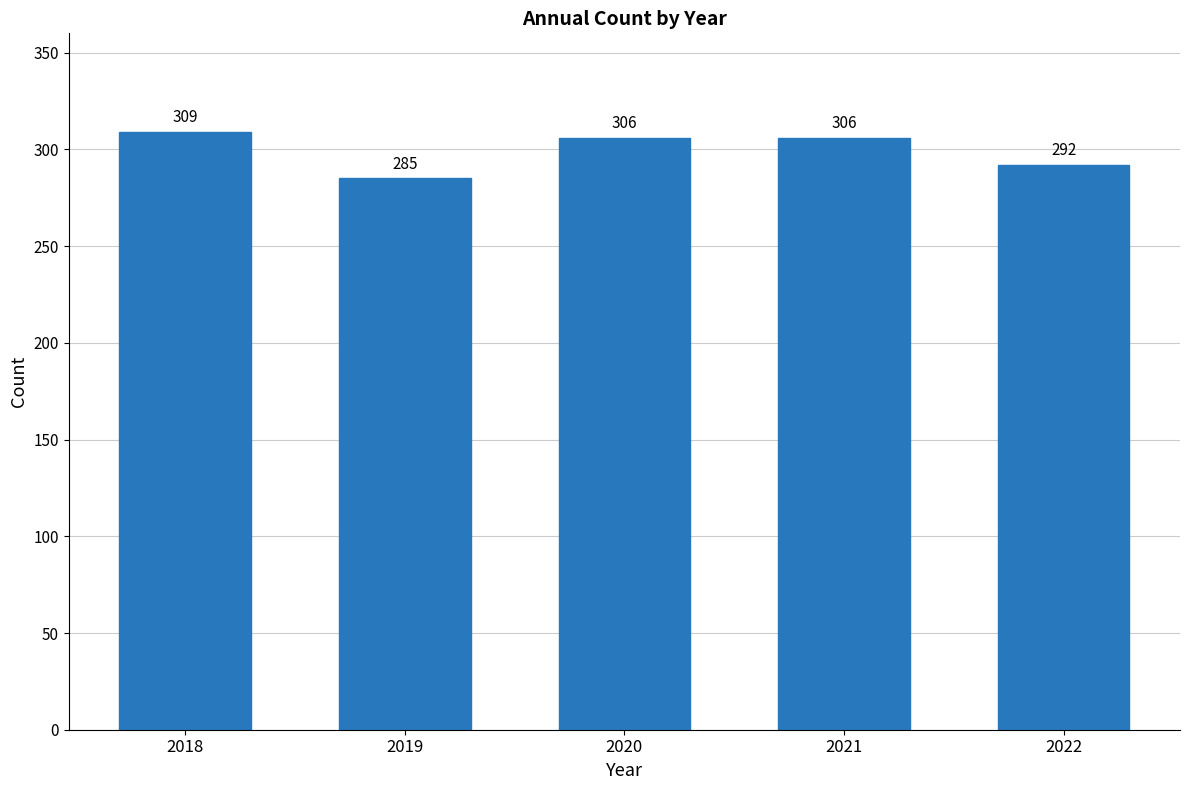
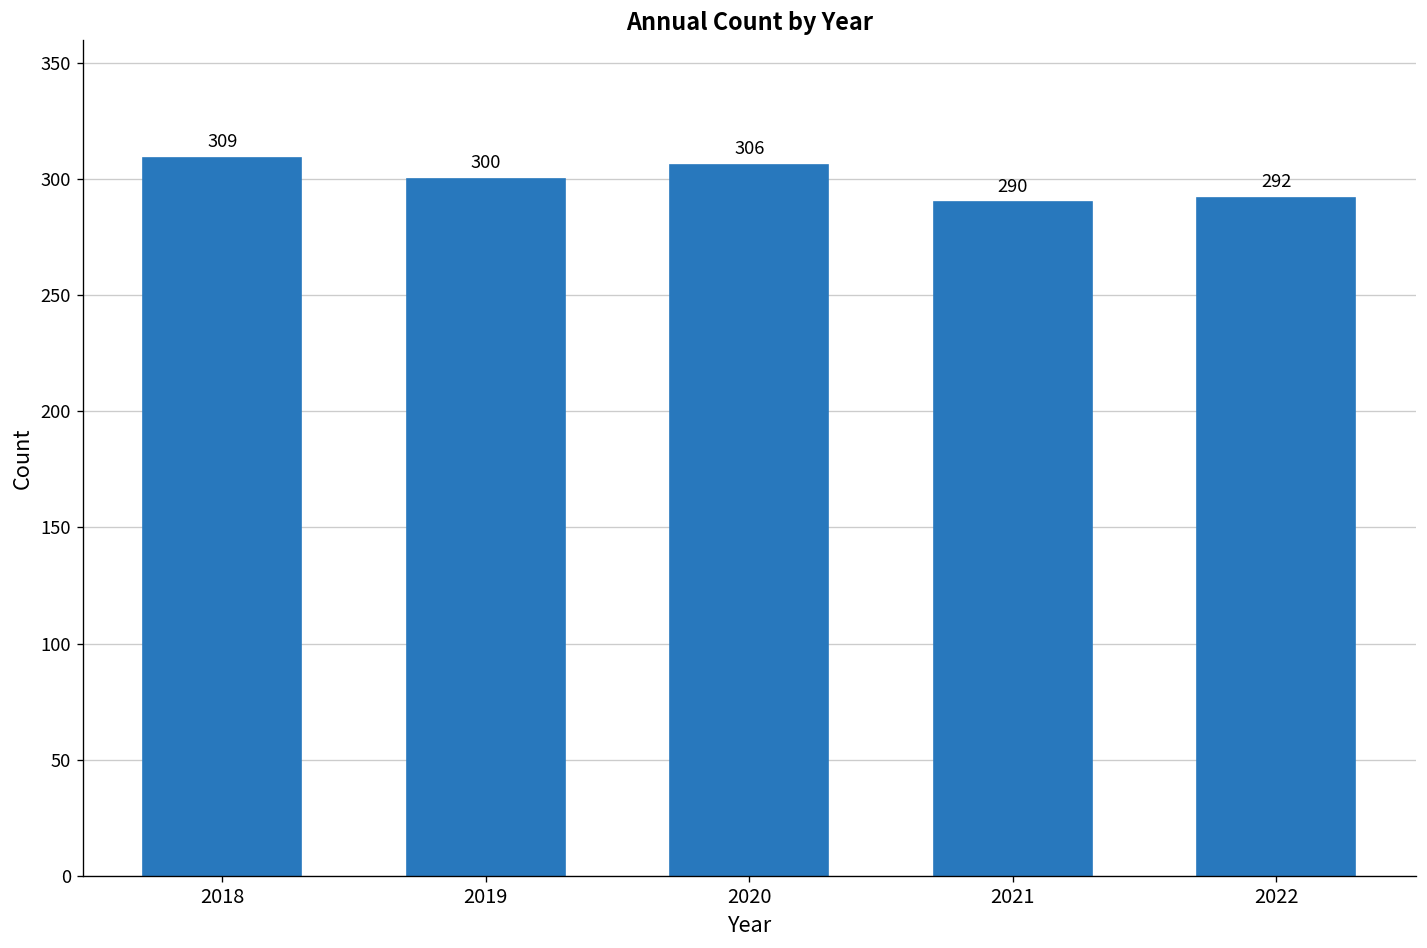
  {
    "2018": 309,
-   "2019": 285,
+   "2019": 300,
    "2020": 306,
-   "2021": 306,
+   "2021": 290,
    "2022": 292
  }
